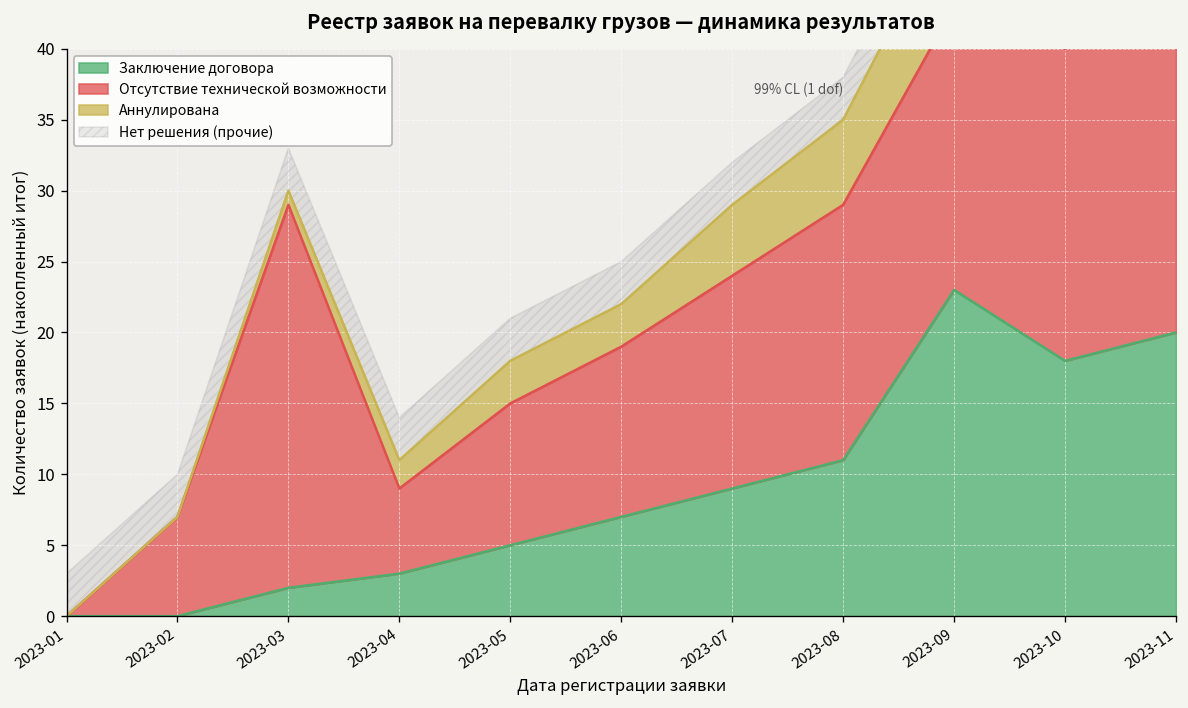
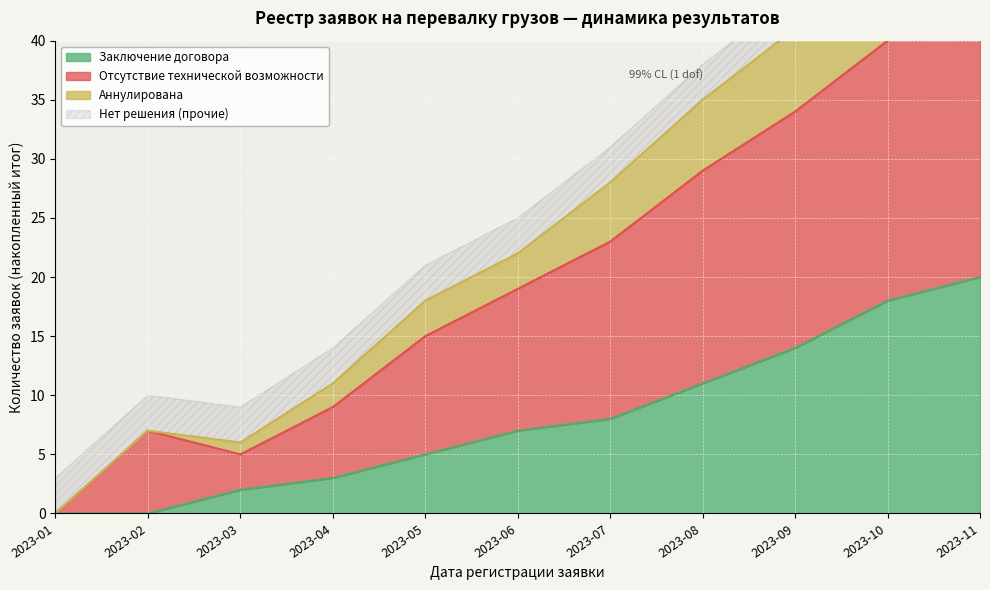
  {
    "Заключение договора": {
      "2023-02": 0,
      "2023-03": 2,
      "2023-04": 3,
      "2023-05": 5,
      "2023-06": 7,
-     "2023-07": 9,
+     "2023-07": 8,
      "2023-08": 11,
-     "2023-09": 23,
+     "2023-09": 14,
      "2023-10": 18,
      "2023-11": 20
    },
    "Отсутствие технической возможности": {
-     "2023-03": 27,
+     "2023-03": 3,
      "2023-04": 6,
      "2023-05": 10,
      "2023-06": 12,
      "2023-07": 15,
      "2023-08": 18,
      "2023-10": 22
    },
    "Аннулирована": {
      "2023-03": 1,
      "2023-04": 2,
      "2023-05": 3,
      "2023-06": 3,
      "2023-07": 5,
      "2023-08": 6
    },
    "Нет решения (прочие)": {
      "2023-01": 3,
      "2023-02": 3,
      "2023-04": 3,
      "2023-05": 3,
      "2023-06": 3,
      "2023-07": 3
    }
  }
